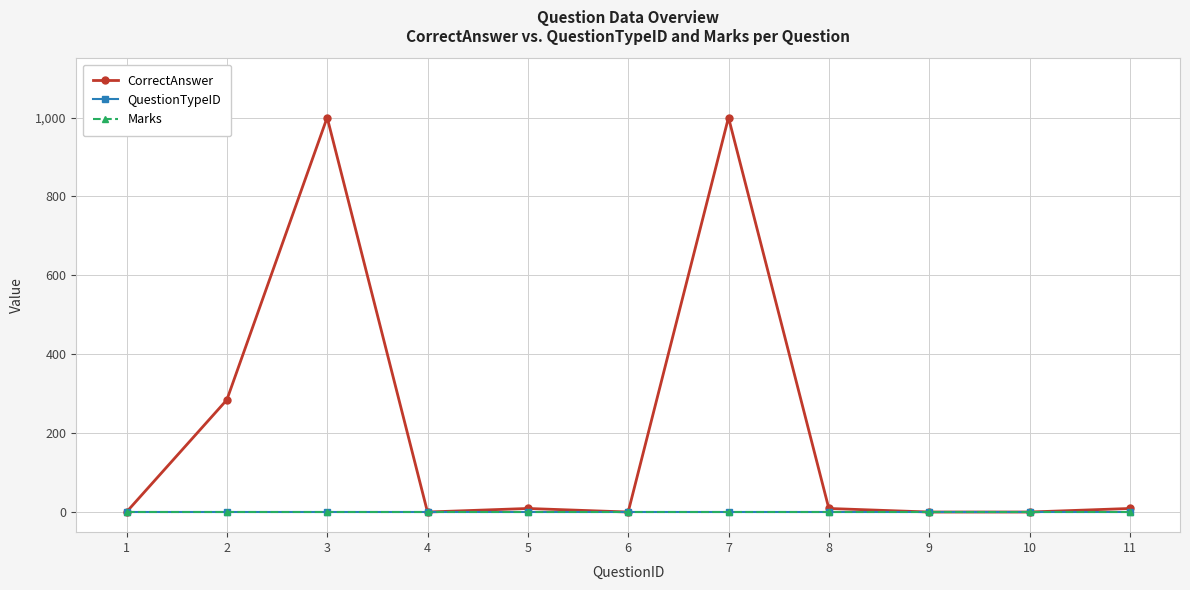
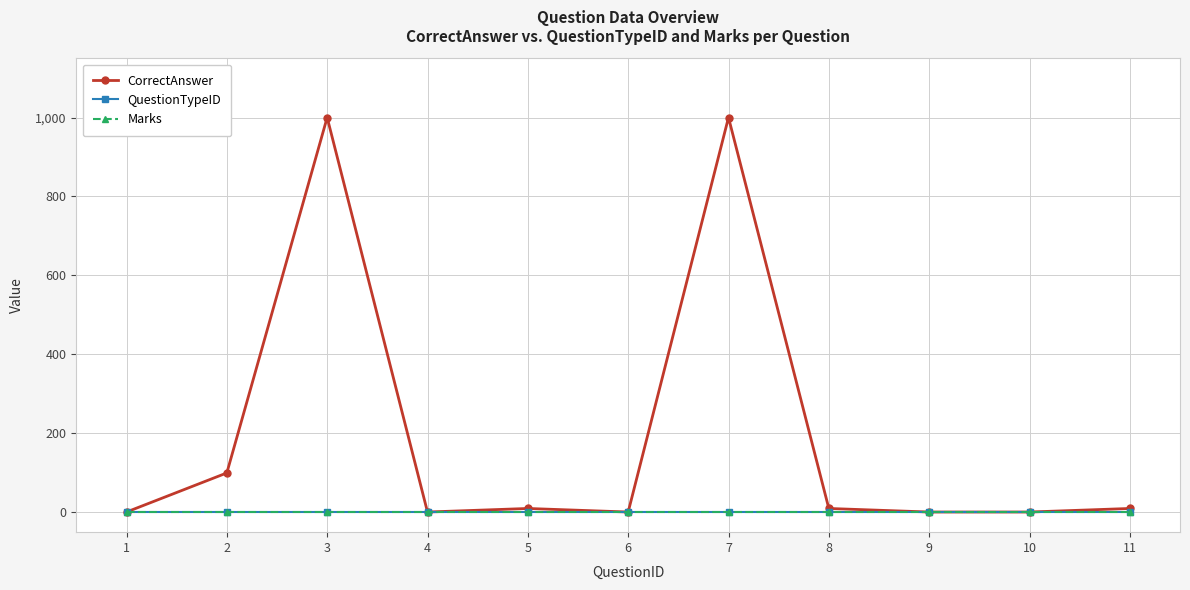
  {
    "CorrectAnswer": {
-     "2": "290",
+     "2": "100",
      "3": "1,000",
      "5": "10",
      "7": "1,000",
      "8": "10",
      "11": "10"
    },
    "Marks": {
      "2": "0",
      "3": "0",
      "5": "0",
      "7": "0",
      "8": "0",
      "11": "0"
    }
  }
